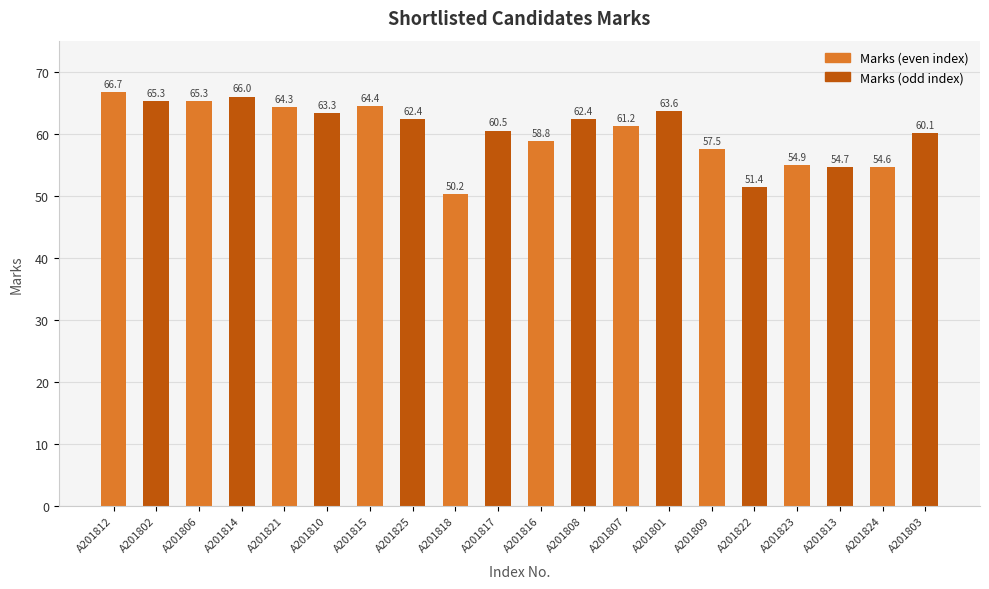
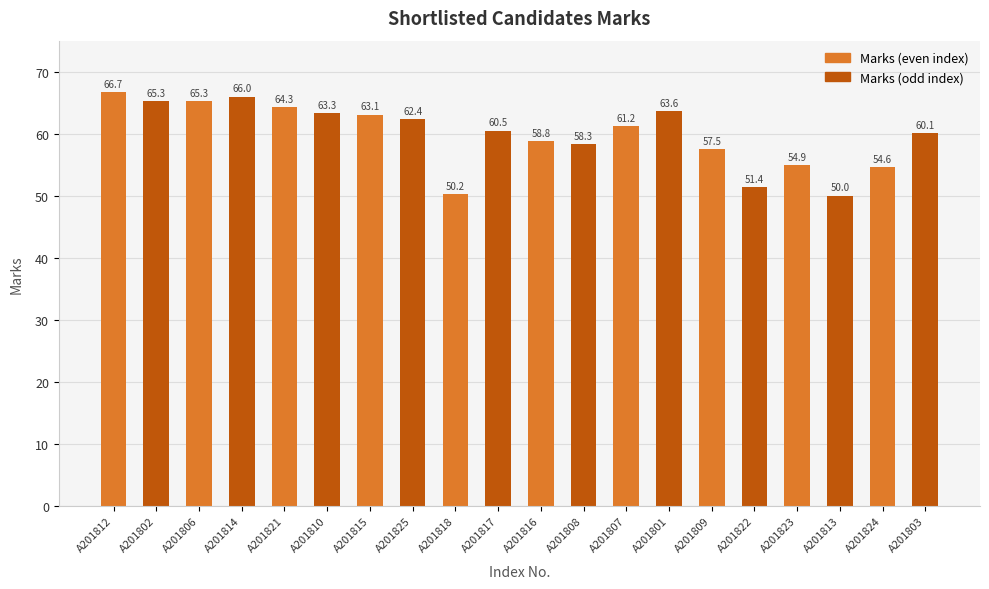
  {
    "A201812": 66.7,
    "A201802": 65.3,
    "A201806": 65.3,
    "A201814": 66.0,
    "A201821": 64.3,
    "A201810": 63.3,
-   "A201815": 64.4,
+   "A201815": 63.1,
    "A201825": 62.4,
    "A201818": 50.2,
    "A201817": 60.5,
    "A201816": 58.8,
-   "A201808": 62.4,
+   "A201808": 58.3,
    "A201807": 61.2,
    "A201801": 63.6,
    "A201809": 57.5,
    "A201822": 51.4,
    "A201823": 54.9,
-   "A201813": 54.7,
+   "A201813": 50.0,
    "A201824": 54.6,
    "A201803": 60.1
  }
